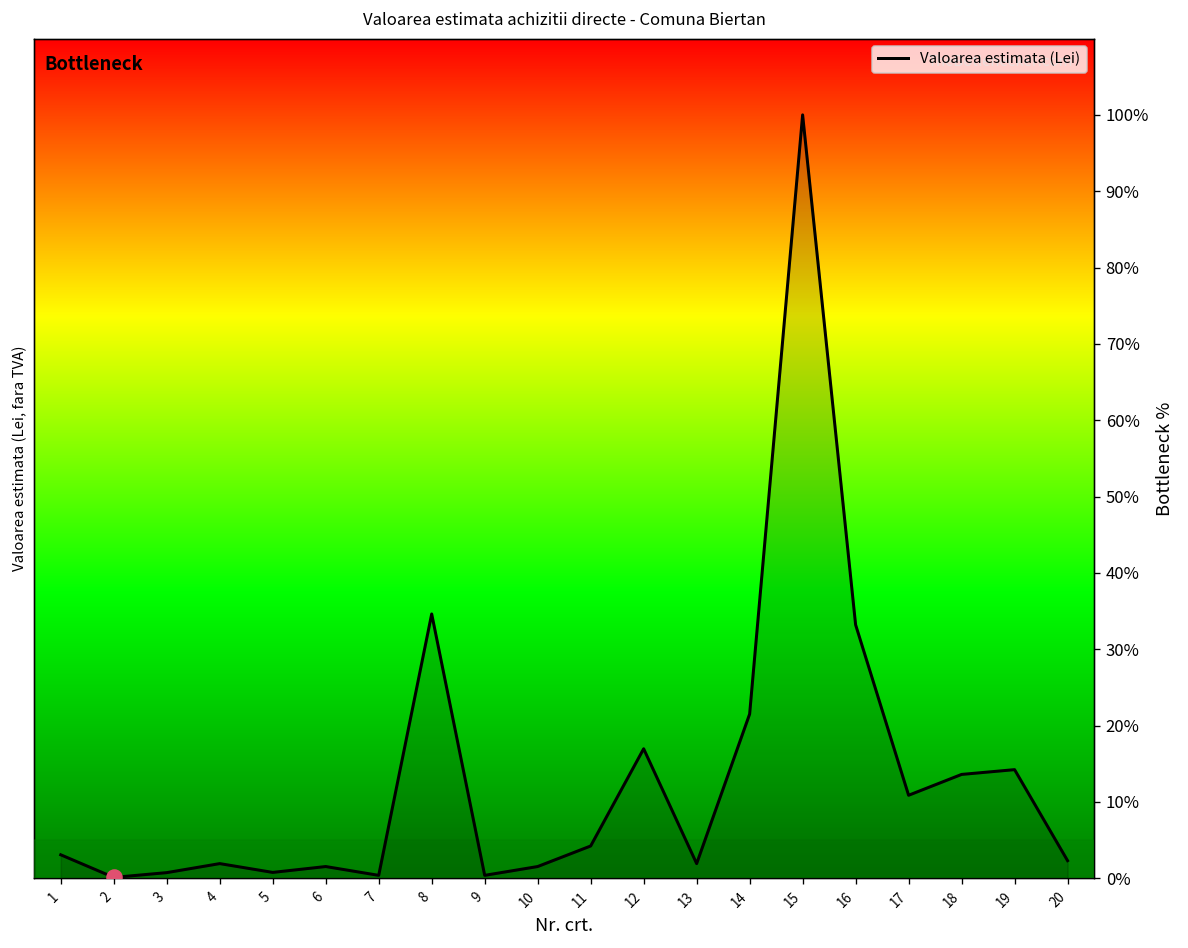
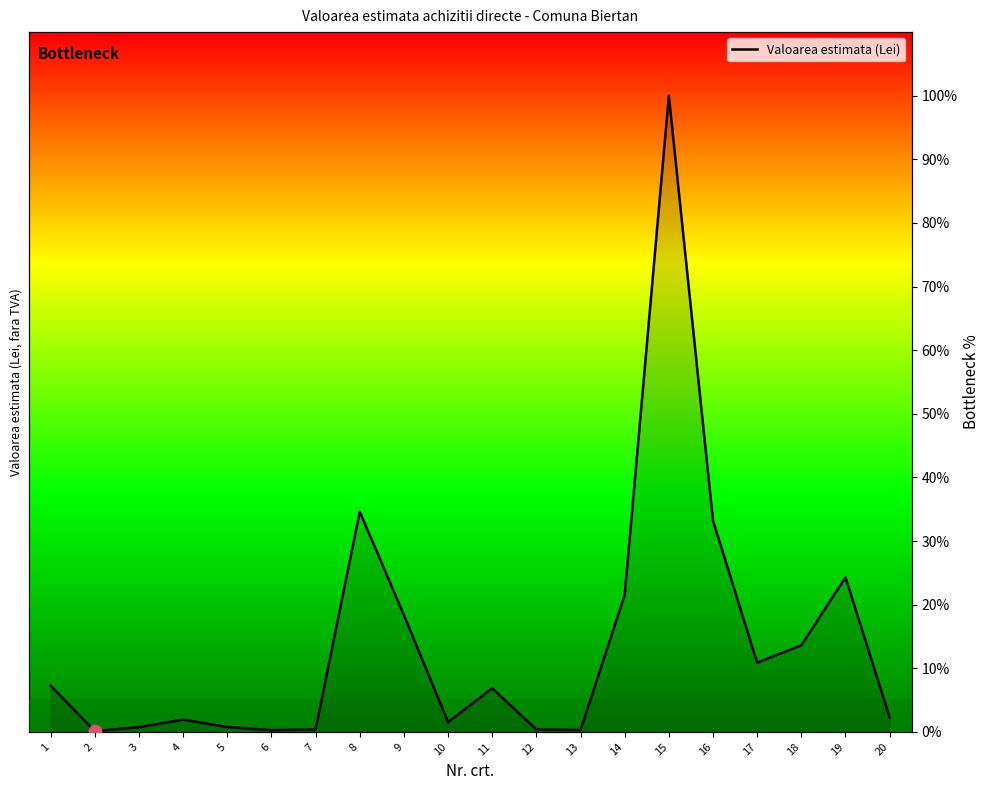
  {
    "Valoarea estimata (Lei)": {
-     "1": "3%",
+     "1": "7%",
      "3": "1%",
      "4": "2%",
      "5": "1%",
-     "6": "2%",
+     "6": "0%",
      "7": "0%",
      "8": "35%",
-     "9": "0%",
+     "9": "18%",
      "10": "2%",
-     "11": "4%",
-     "12": "17%",
-     "13": "2%",
+     "11": "7%",
+     "12": "0%",
+     "13": "0%",
      "14": "22%",
      "15": "100%",
      "16": "33%",
      "17": "11%",
      "18": "14%",
-     "19": "14%",
+     "19": "24%",
      "20": "2%"
    }
  }
